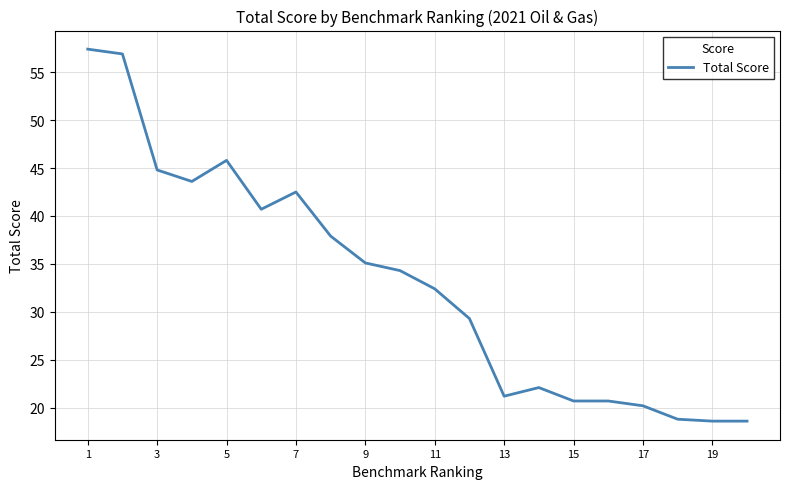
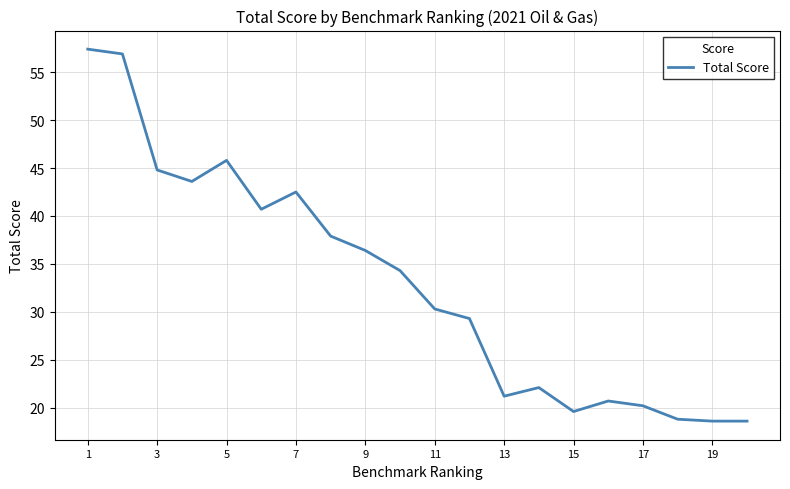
  {
    "1": 57,
    "3": 45,
    "5": 46,
    "7": 43,
-   "9": 35,
-   "11": 32,
+   "9": 36,
+   "11": 30,
    "13": 21,
-   "15": 21,
+   "15": 20,
    "17": 20,
    "19": 19
  }
